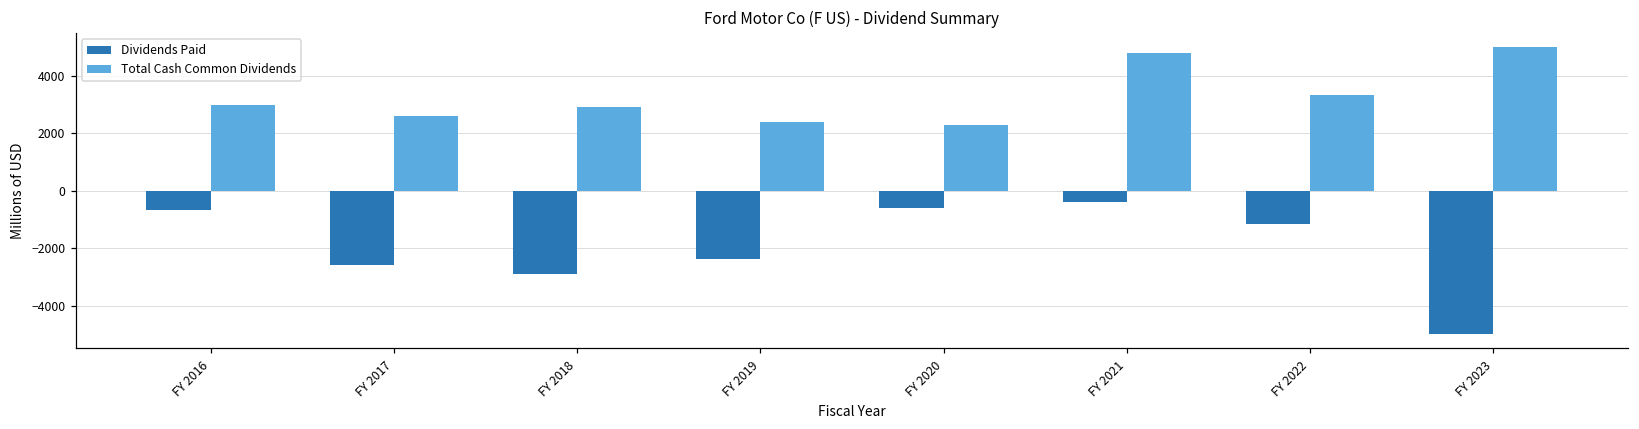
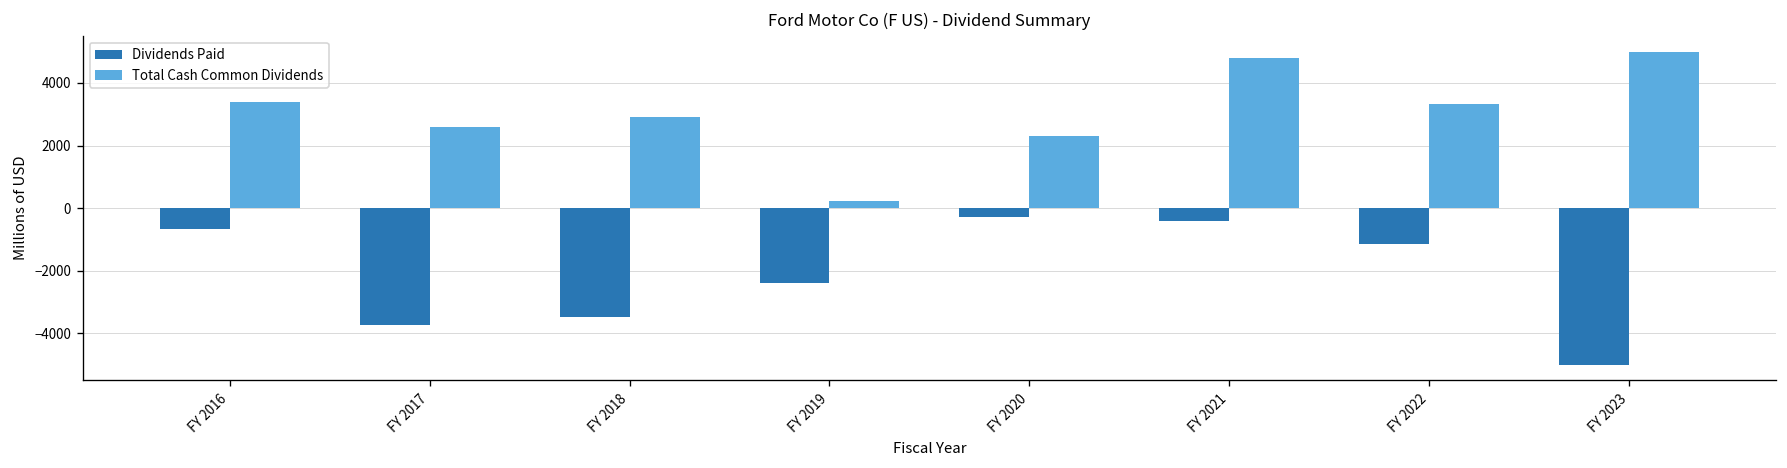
  {
    "Dividends Paid": {
      "FY 2016": -700,
-     "FY 2017": -2600,
-     "FY 2018": -2900,
+     "FY 2017": -3700,
+     "FY 2018": -3500,
      "FY 2019": -2400,
-     "FY 2020": -600,
+     "FY 2020": -300,
      "FY 2021": -400,
      "FY 2022": -1200,
      "FY 2023": -5000
    },
    "Total Cash Common Dividends": {
-     "FY 2016": 3000,
+     "FY 2016": 3400,
      "FY 2017": 2600,
      "FY 2018": 2900,
-     "FY 2019": 2400,
+     "FY 2019": 200,
      "FY 2020": 2300,
      "FY 2021": 4800,
      "FY 2022": 3300,
      "FY 2023": 5000
    }
  }
